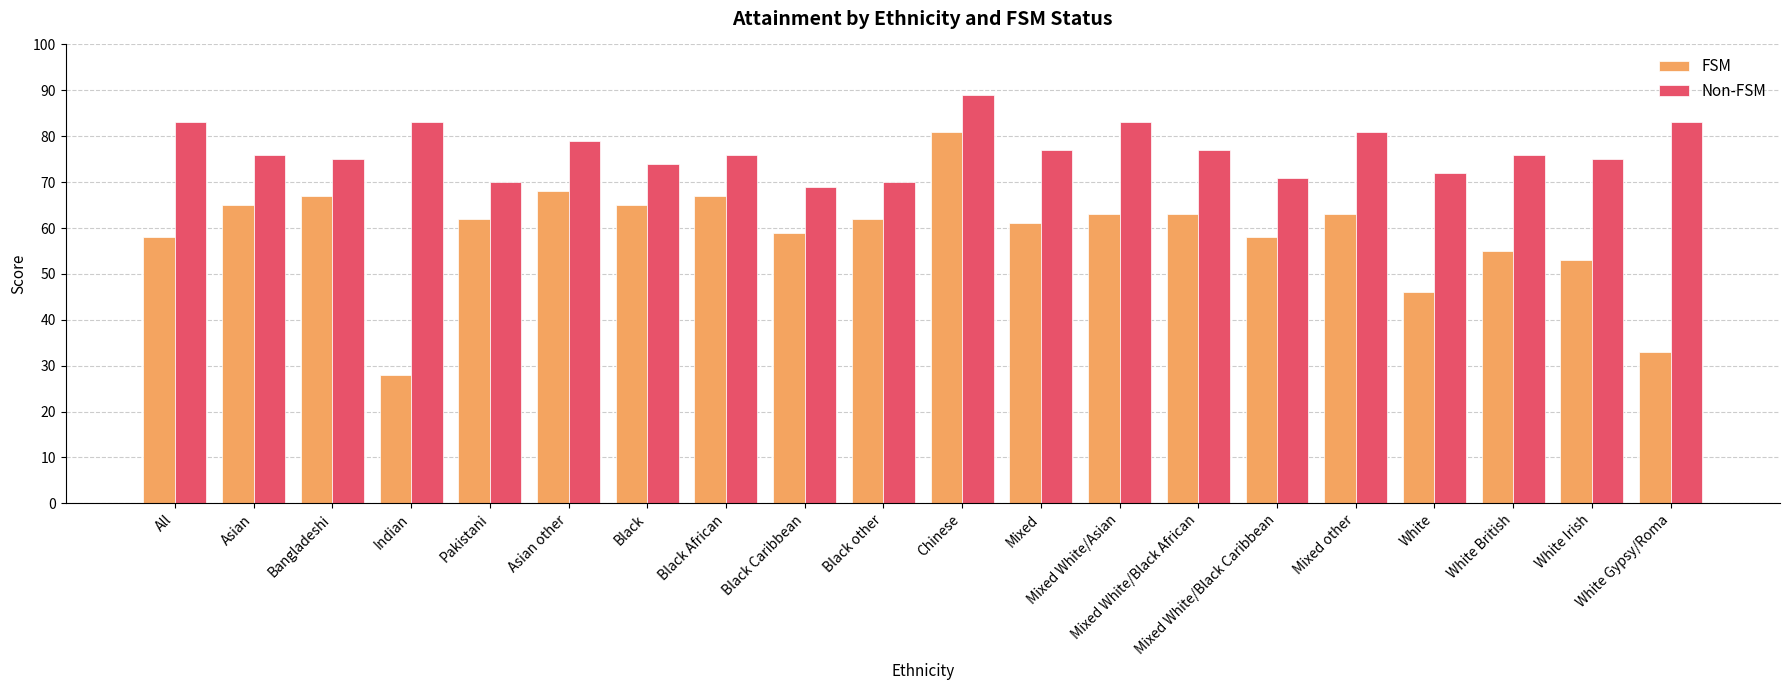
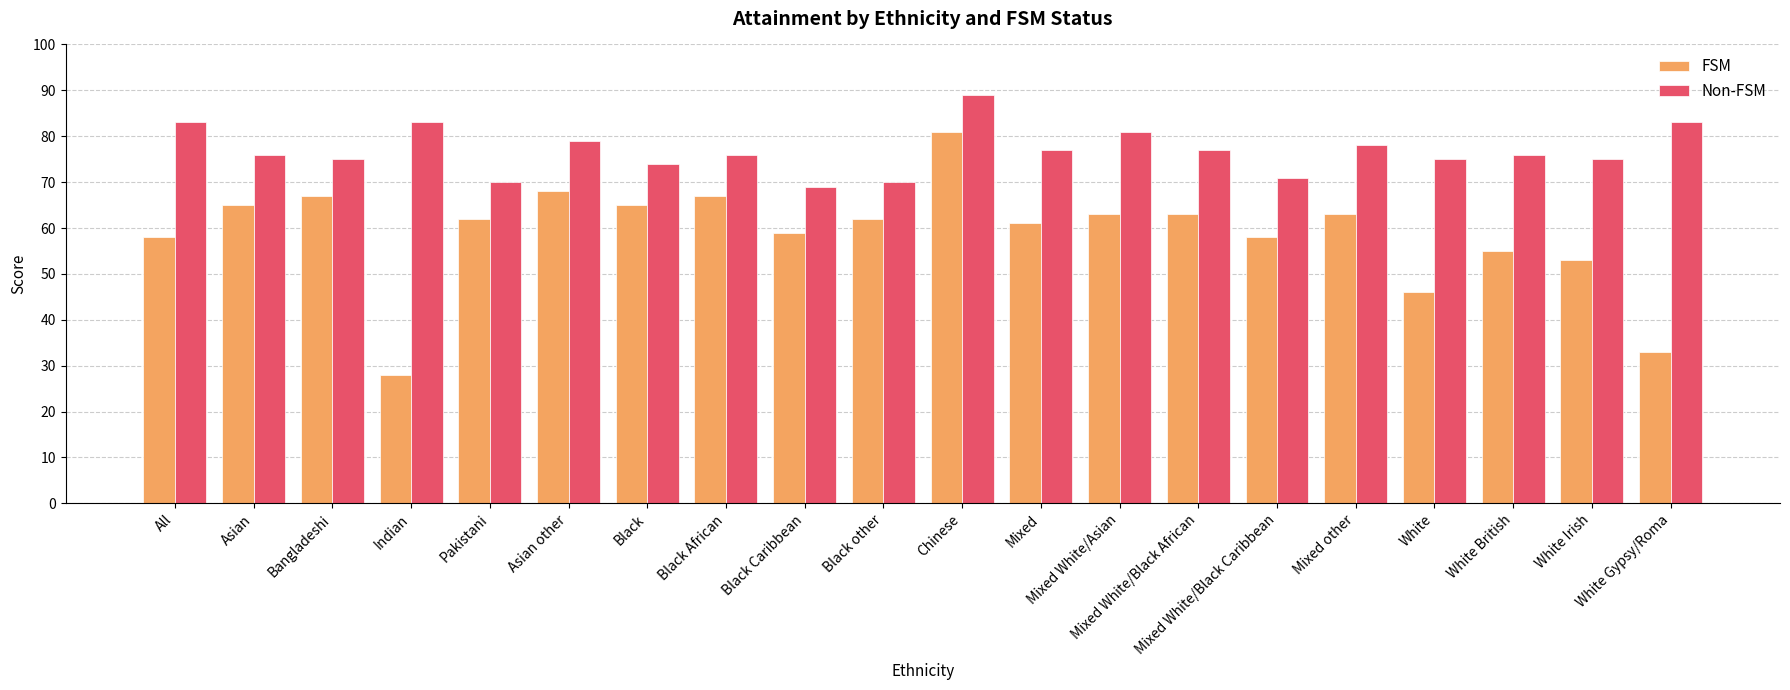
  {
    "FSM": {
      "All": 58,
      "Asian": 65,
      "Bangladeshi": 67,
      "Indian": 28,
      "Pakistani": 62,
      "Asian other": 68,
      "Black": 65,
      "Black African": 67,
      "Black Caribbean": 59,
      "Black other": 62,
      "Chinese": 81,
      "Mixed": 61,
      "Mixed White/Asian": 63,
      "Mixed White/Black African": 63,
      "Mixed White/Black Caribbean": 58,
      "Mixed other": 63,
      "White": 46,
      "White British": 55,
      "White Irish": 53,
      "White Gypsy/Roma": 33
    },
    "Non-FSM": {
      "All": 83,
      "Asian": 76,
      "Bangladeshi": 75,
      "Indian": 83,
      "Pakistani": 70,
      "Asian other": 79,
      "Black": 74,
      "Black African": 76,
      "Black Caribbean": 69,
      "Black other": 70,
      "Chinese": 89,
      "Mixed": 77,
-     "Mixed White/Asian": 83,
+     "Mixed White/Asian": 81,
      "Mixed White/Black African": 77,
      "Mixed White/Black Caribbean": 71,
-     "Mixed other": 81,
-     "White": 72,
+     "Mixed other": 78,
+     "White": 75,
      "White British": 76,
      "White Irish": 75,
      "White Gypsy/Roma": 83
    }
  }
